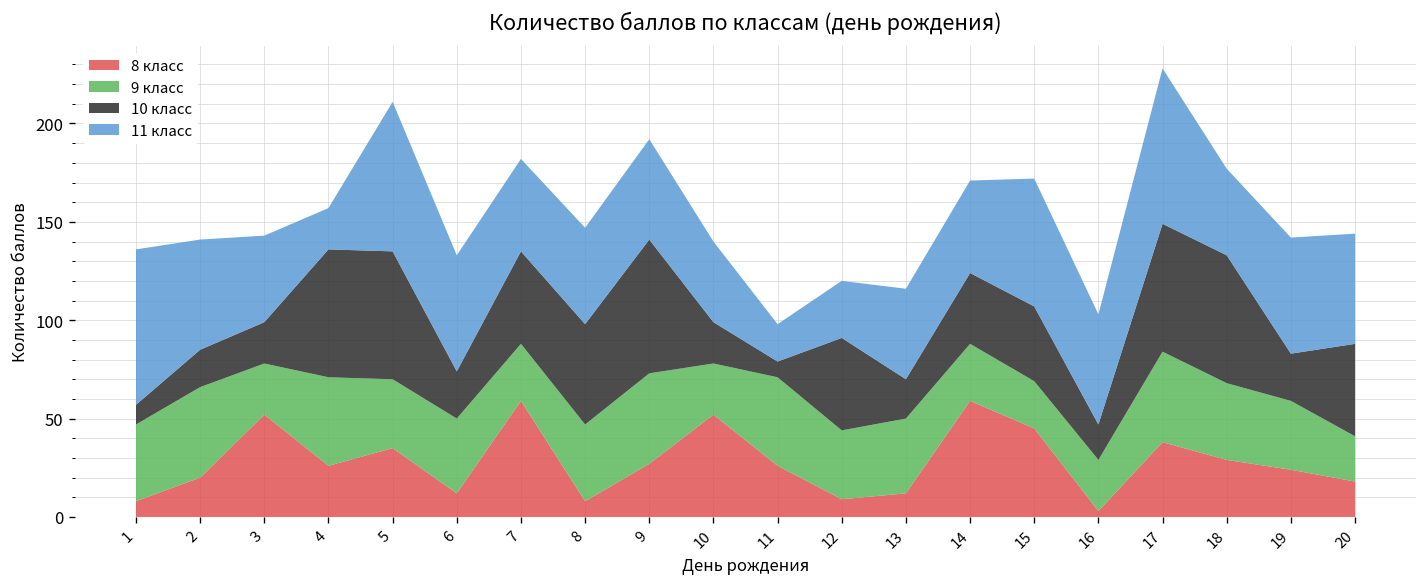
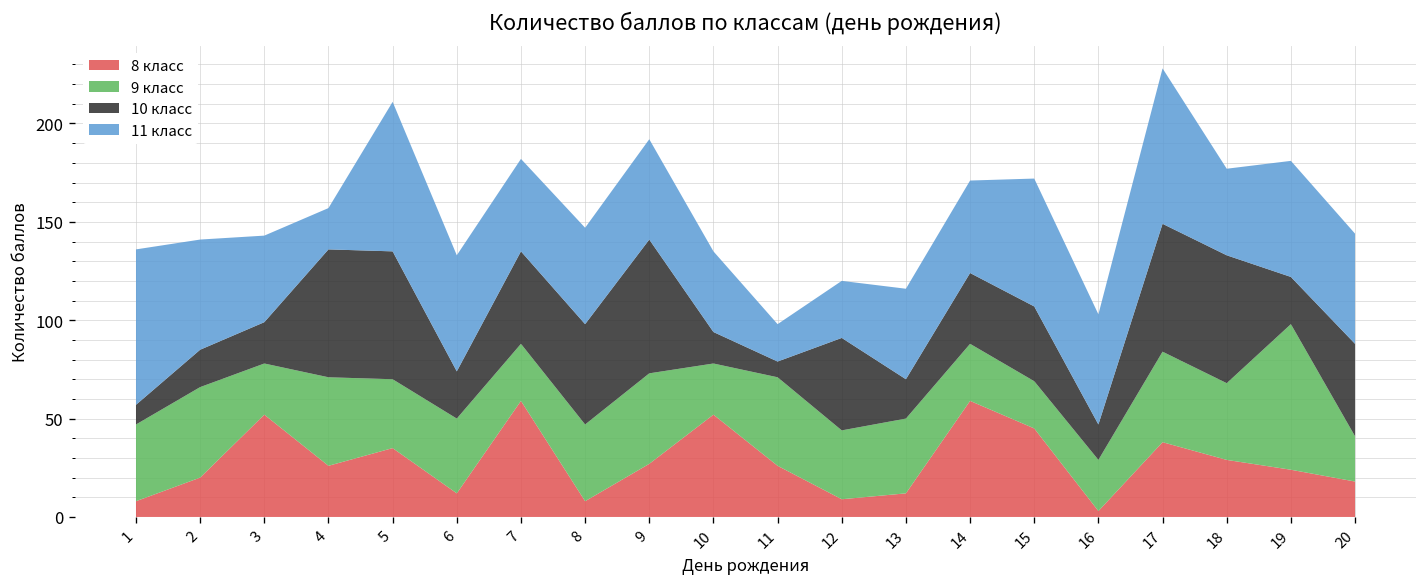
  {
    "8 класс": {
      "1": 8,
      "2": 20,
      "3": 52,
      "4": 26,
      "5": 35,
      "6": 12,
      "7": 59,
      "8": 8,
      "9": 27,
      "10": 52,
      "11": 26,
      "12": 9,
      "13": 12,
      "14": 59,
      "15": 45,
      "16": 3,
      "17": 38,
      "18": 29,
      "19": 24,
      "20": 18
    },
    "9 класс": {
      "1": 39,
      "2": 46,
      "3": 26,
      "4": 45,
      "5": 35,
      "6": 38,
      "7": 29,
      "8": 39,
      "9": 46,
      "10": 26,
      "11": 45,
      "12": 35,
      "13": 38,
      "14": 29,
      "15": 24,
      "16": 26,
      "17": 46,
      "18": 39,
-     "19": 35,
+     "19": 74,
      "20": 23
    },
    "10 класс": {
      "1": 10,
      "2": 19,
      "3": 21,
      "4": 65,
      "5": 65,
      "6": 24,
      "7": 47,
      "8": 51,
      "9": 68,
-     "10": 21,
+     "10": 16,
      "11": 8,
      "12": 47,
      "13": 20,
      "14": 36,
      "15": 38,
      "16": 18,
      "17": 65,
      "18": 65,
      "19": 24,
      "20": 47
    },
    "11 класс": {
      "1": 79,
      "2": 56,
      "3": 44,
      "4": 21,
      "5": 76,
      "6": 59,
      "7": 47,
      "8": 49,
      "9": 51,
      "10": 41,
      "11": 19,
      "12": 29,
      "13": 46,
      "14": 47,
      "15": 65,
      "16": 56,
      "17": 79,
      "18": 44,
      "19": 59,
      "20": 56
    }
  }
